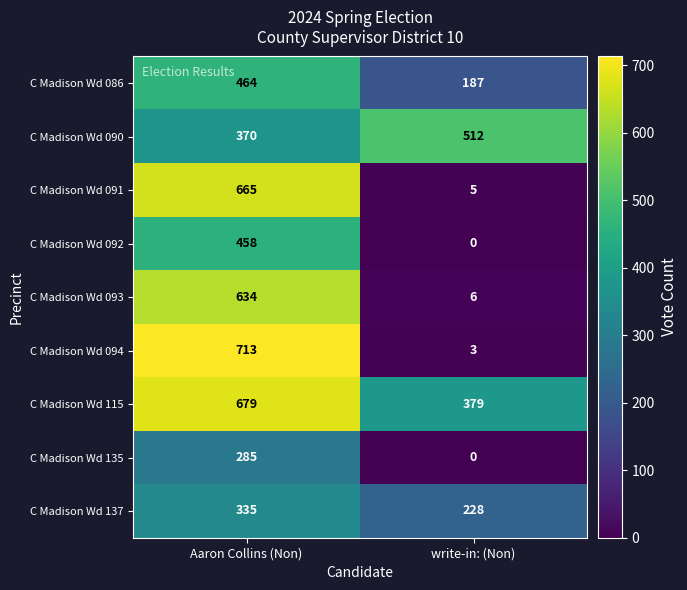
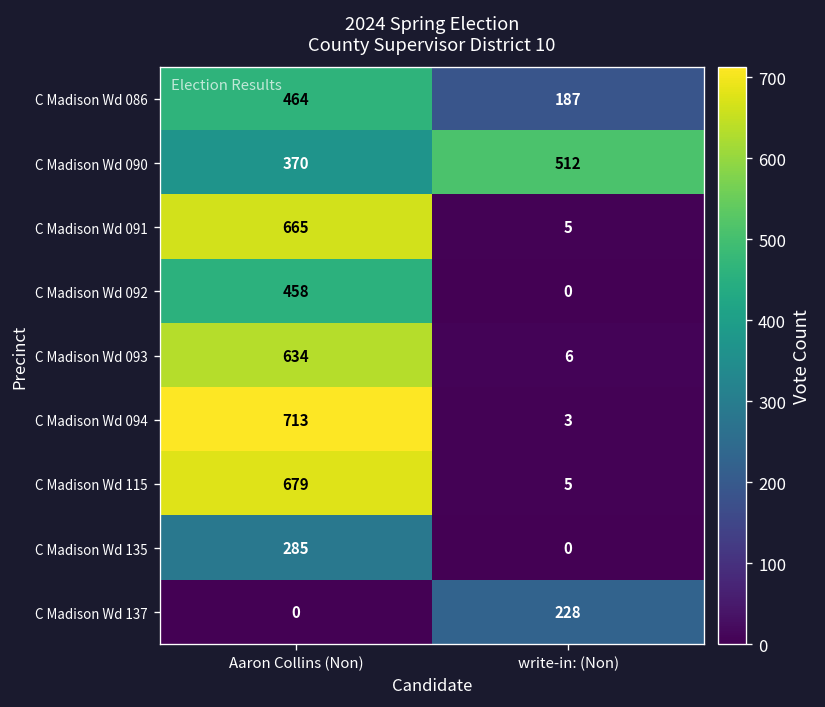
  {
    "C Madison Wd 086": {
      "write-in: (Non)": 187
    },
    "C Madison Wd 090": {
      "Aaron Collins (Non)": 370,
      "write-in: (Non)": 512
    },
    "C Madison Wd 091": {
      "Aaron Collins (Non)": 665,
      "write-in: (Non)": 5
    },
    "C Madison Wd 092": {
      "Aaron Collins (Non)": 458,
      "write-in: (Non)": 0
    },
    "C Madison Wd 093": {
      "Aaron Collins (Non)": 634,
      "write-in: (Non)": 6
    },
    "C Madison Wd 094": {
      "Aaron Collins (Non)": 713,
      "write-in: (Non)": 3
    },
    "C Madison Wd 115": {
      "Aaron Collins (Non)": 679,
-     "write-in: (Non)": 379
+     "write-in: (Non)": 5
    },
    "C Madison Wd 135": {
      "Aaron Collins (Non)": 285,
      "write-in: (Non)": 0
    },
    "C Madison Wd 137": {
-     "Aaron Collins (Non)": 335,
+     "Aaron Collins (Non)": 0,
      "write-in: (Non)": 228
    }
  }
